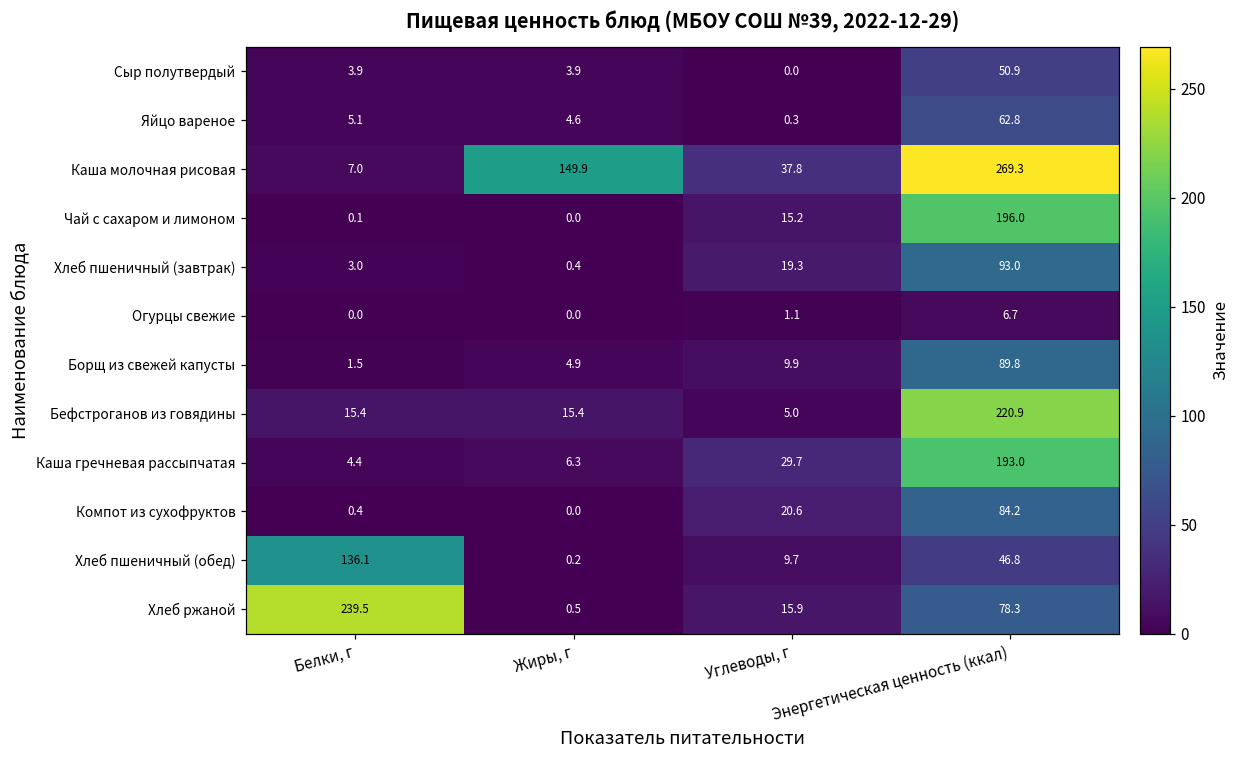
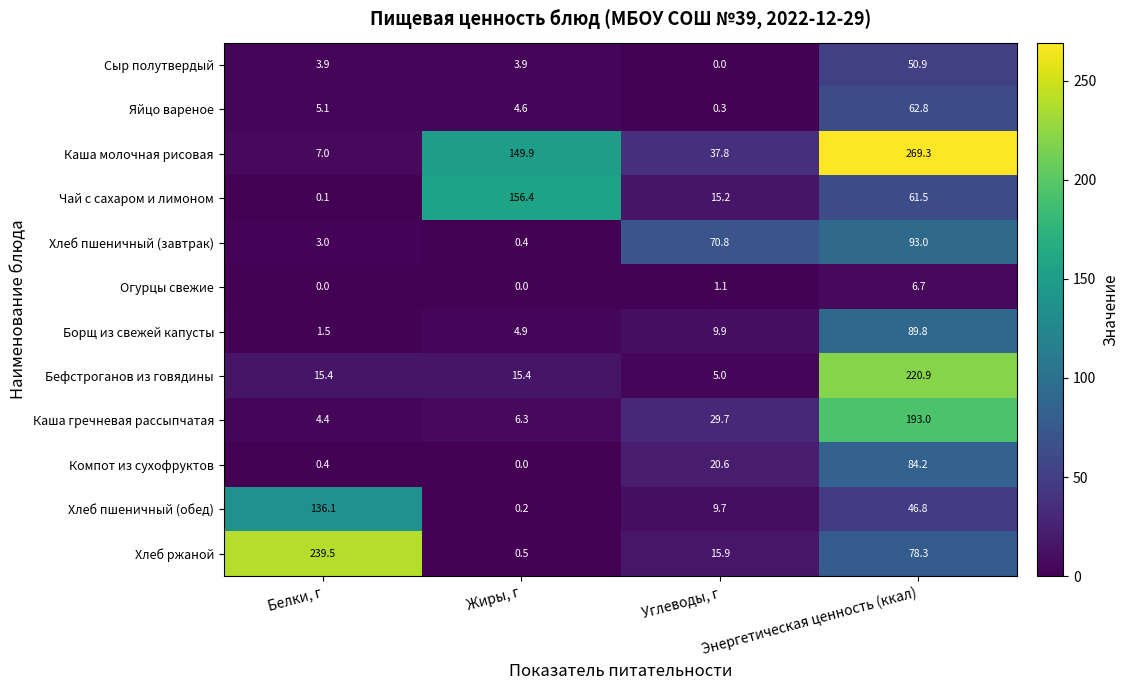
  {
    "Сыр полутвердый": {
      "Белки, г": 3.9,
      "Жиры, г": 3.9,
      "Углеводы, г": 0.0,
      "Энергетическая ценность (ккал)": 50.9
    },
    "Яйцо вареное": {
      "Белки, г": 5.1,
      "Жиры, г": 4.6,
      "Углеводы, г": 0.3,
      "Энергетическая ценность (ккал)": 62.8
    },
    "Каша молочная рисовая": {
      "Белки, г": 7.0,
      "Жиры, г": 149.9,
      "Углеводы, г": 37.8,
      "Энергетическая ценность (ккал)": 269.3
    },
    "Чай с сахаром и лимоном": {
      "Белки, г": 0.1,
-     "Жиры, г": 0.0,
+     "Жиры, г": 156.4,
      "Углеводы, г": 15.2,
-     "Энергетическая ценность (ккал)": 196.0
+     "Энергетическая ценность (ккал)": 61.5
    },
    "Хлеб пшеничный (завтрак)": {
      "Белки, г": 3.0,
      "Жиры, г": 0.4,
-     "Углеводы, г": 19.3,
+     "Углеводы, г": 70.8,
      "Энергетическая ценность (ккал)": 93.0
    },
    "Огурцы свежие": {
      "Белки, г": 0.0,
      "Жиры, г": 0.0,
      "Углеводы, г": 1.1,
      "Энергетическая ценность (ккал)": 6.7
    },
    "Борщ из свежей капусты": {
      "Белки, г": 1.5,
      "Жиры, г": 4.9,
      "Углеводы, г": 9.9,
      "Энергетическая ценность (ккал)": 89.8
    },
    "Бефстроганов из говядины": {
      "Белки, г": 15.4,
      "Жиры, г": 15.4,
      "Углеводы, г": 5.0,
      "Энергетическая ценность (ккал)": 220.9
    },
    "Каша гречневая рассыпчатая": {
      "Белки, г": 4.4,
      "Жиры, г": 6.3,
      "Углеводы, г": 29.7,
      "Энергетическая ценность (ккал)": 193.0
    },
    "Компот из сухофруктов": {
      "Белки, г": 0.4,
      "Жиры, г": 0.0,
      "Углеводы, г": 20.6,
      "Энергетическая ценность (ккал)": 84.2
    },
    "Хлеб пшеничный (обед)": {
      "Белки, г": 136.1,
      "Жиры, г": 0.2,
      "Углеводы, г": 9.7,
      "Энергетическая ценность (ккал)": 46.8
    },
    "Хлеб ржаной": {
      "Белки, г": 239.5,
      "Жиры, г": 0.5,
      "Углеводы, г": 15.9,
      "Энергетическая ценность (ккал)": 78.3
    }
  }
